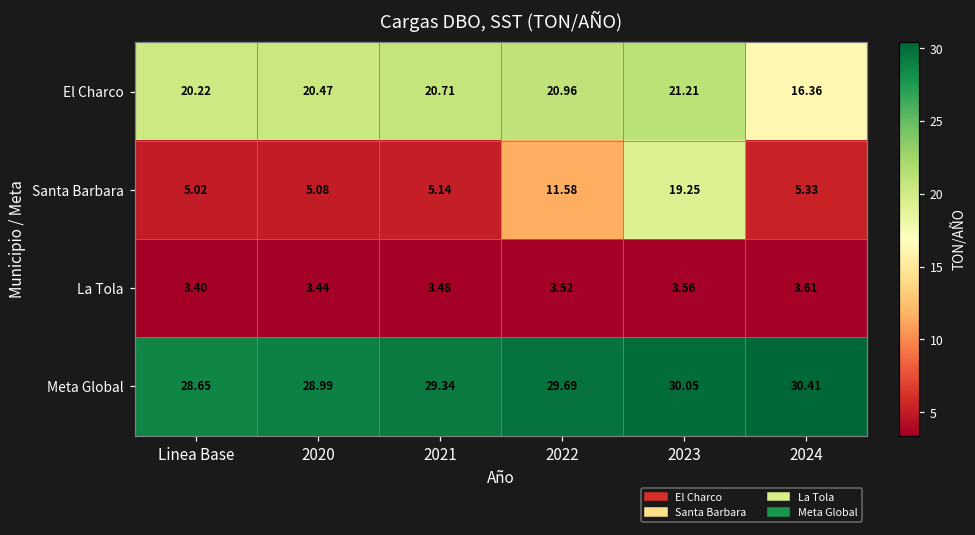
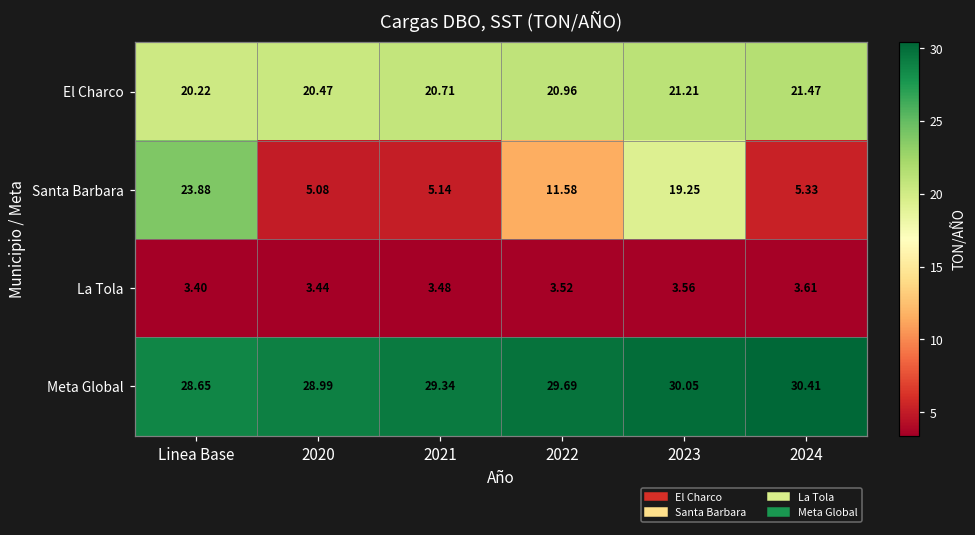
  {
    "El Charco": {
      "Linea Base": 20.22,
      "2020": 20.47,
      "2021": 20.71,
      "2022": 20.96,
      "2023": 21.21,
-     "2024": 16.36
+     "2024": 21.47
    },
    "Santa Barbara": {
-     "Linea Base": 5.02,
+     "Linea Base": 23.88,
      "2020": 5.08,
      "2021": 5.14,
      "2022": 11.58,
      "2023": 19.25,
      "2024": 5.33
    },
    "La Tola": {
      "Linea Base": 3.40,
      "2020": 3.44,
      "2021": 3.48,
      "2022": 3.52,
      "2023": 3.56,
      "2024": 3.61
    },
    "Meta Global": {
      "Linea Base": 28.65,
      "2020": 28.99,
      "2021": 29.34,
      "2022": 29.69,
      "2023": 30.05,
      "2024": 30.41
    }
  }
